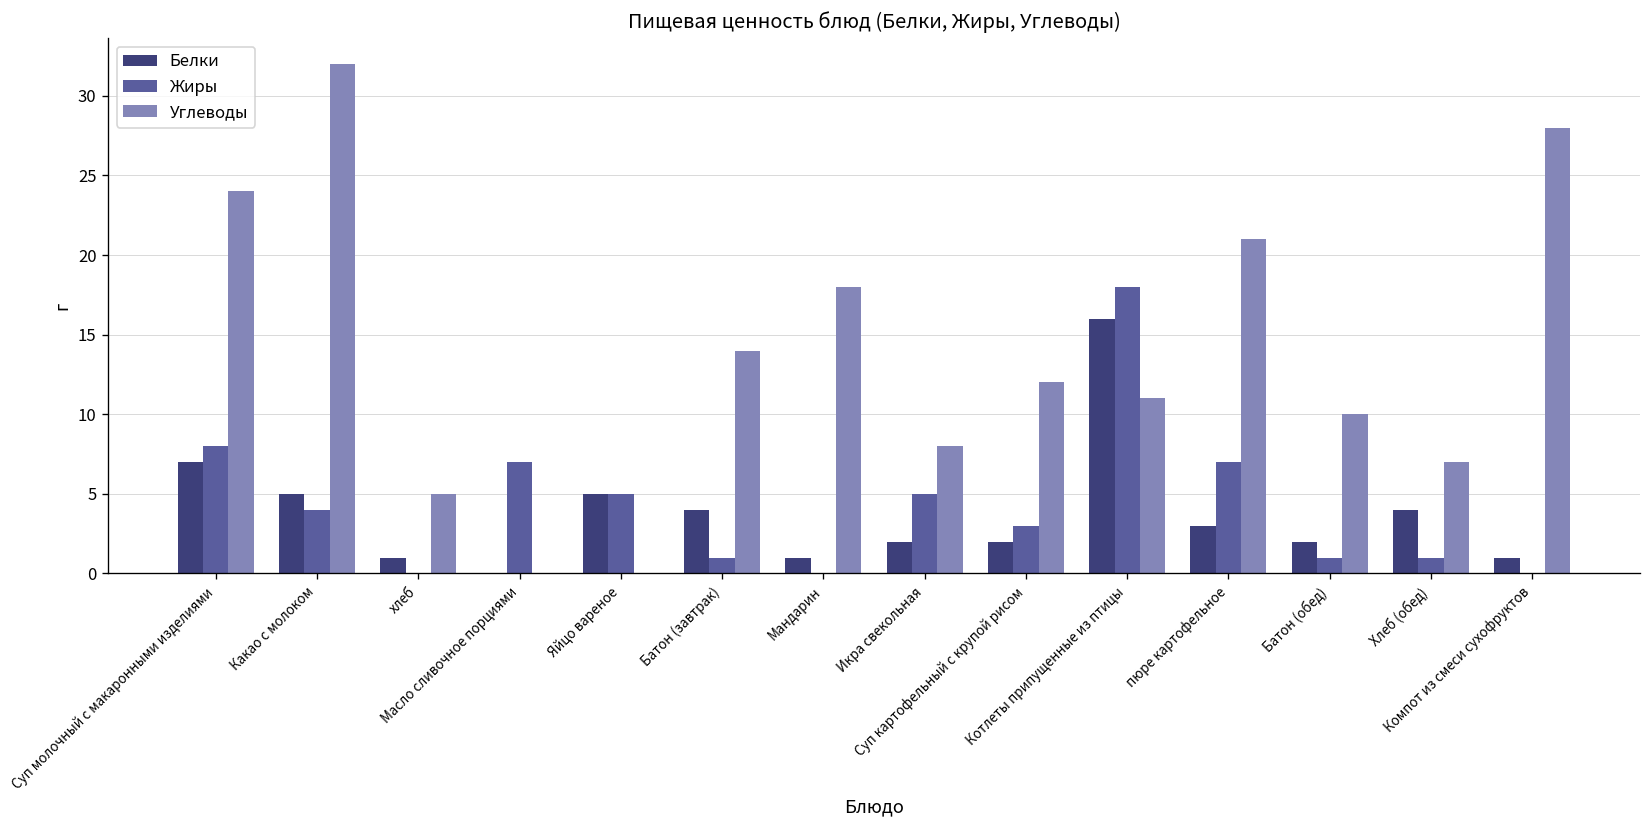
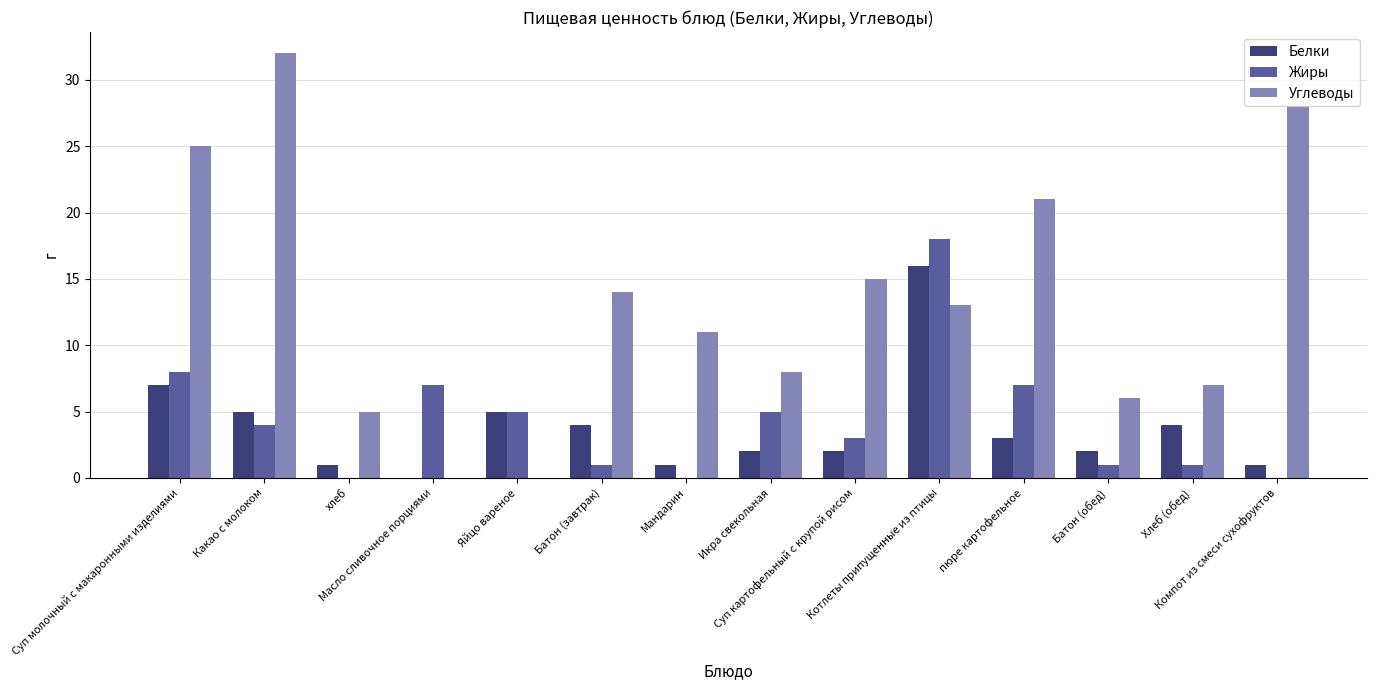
  {
    "Углеводы": {
-     "Суп молочный с макаронными изделиями": 24,
+     "Суп молочный с макаронными изделиями": 25,
      "Какао с молоком": 32,
      "хлеб": 5,
      "Масло сливочное порциями": 0,
      "Яйцо вареное": 0,
      "Батон (завтрак)": 14,
-     "Мандарин": 18,
+     "Мандарин": 11,
      "Икра свекольная": 8,
-     "Суп картофельный с крупой рисом": 12,
-     "Котлеты припущенные из птицы": 11,
+     "Суп картофельный с крупой рисом": 15,
+     "Котлеты припущенные из птицы": 13,
      "пюре картофельное": 21,
-     "Батон (обед)": 10,
+     "Батон (обед)": 6,
      "Хлеб (обед)": 7,
      "Компот из смеси сухофруктов": 28
    }
  }
